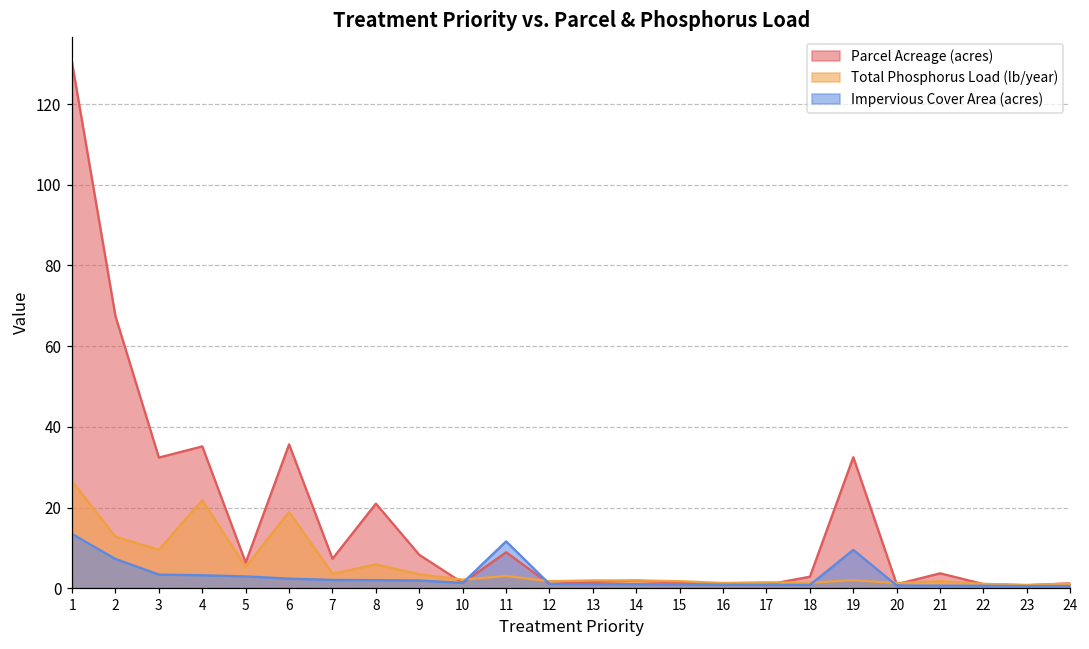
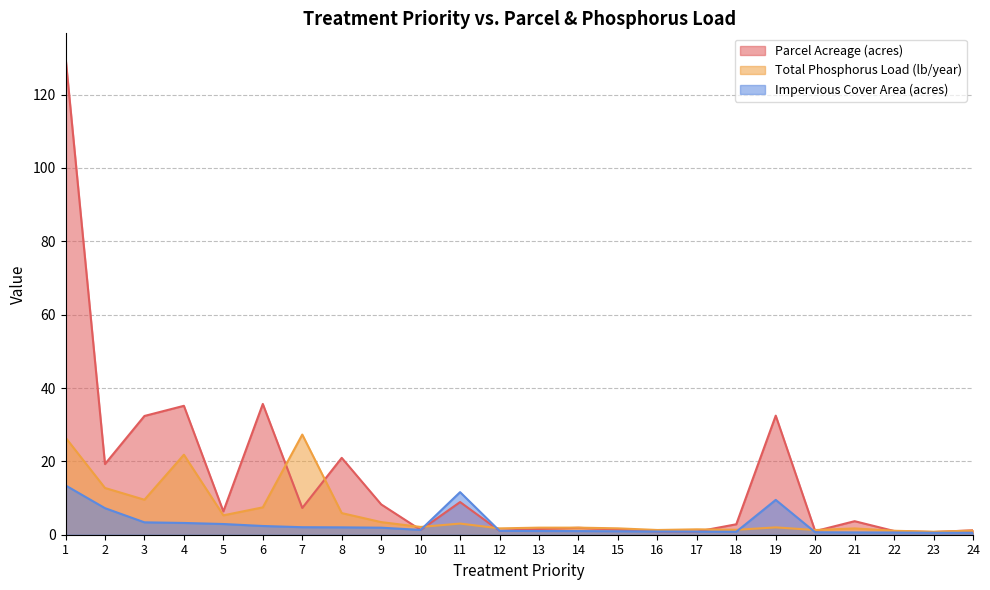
  {
    "Parcel Acreage (acres)": {
      "1": 130,
-     "2": 67,
+     "2": 19,
      "3": 32,
      "4": 35,
      "5": 6,
      "6": 36,
      "7": 7,
      "8": 21,
      "9": 8,
      "11": 9,
      "18": 3,
      "19": 32,
      "21": 4
    },
    "Total Phosphorus Load (lb/year)": {
      "1": 26,
      "2": 13,
      "3": 10,
      "4": 22,
      "5": 5,
-     "6": 19,
-     "7": 4,
+     "6": 7,
+     "7": 27,
      "8": 6,
      "9": 3,
      "10": 2,
      "11": 3,
      "19": 2,
      "21": 2
    },
    "Impervious Cover Area (acres)": {
      "1": 13,
      "2": 7,
      "3": 3,
      "4": 3,
      "5": 3,
      "6": 2,
      "7": 2,
      "8": 2,
      "9": 2,
      "11": 12,
      "14": 1,
      "19": 10,
      "21": 1
    }
  }
